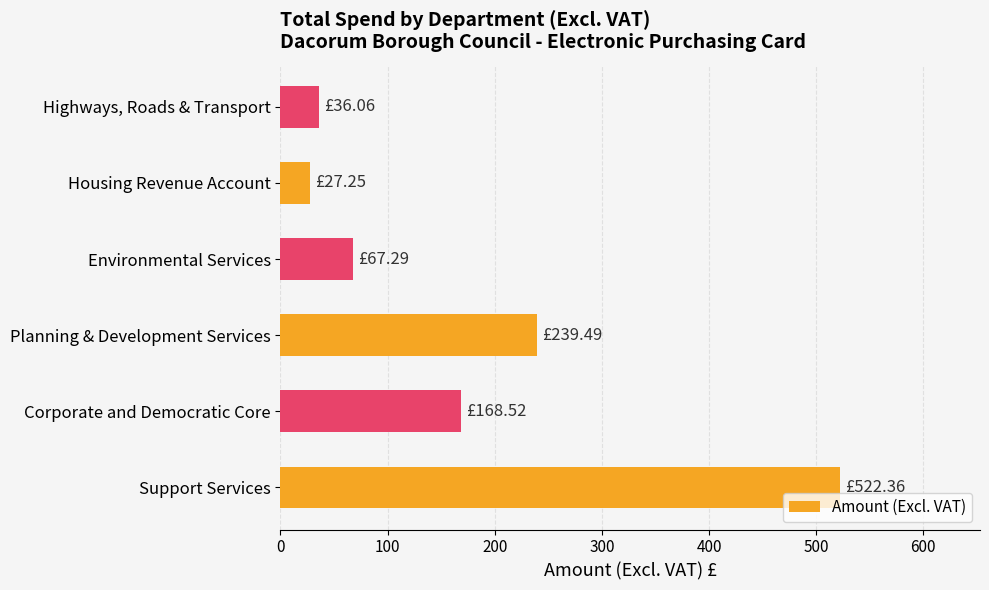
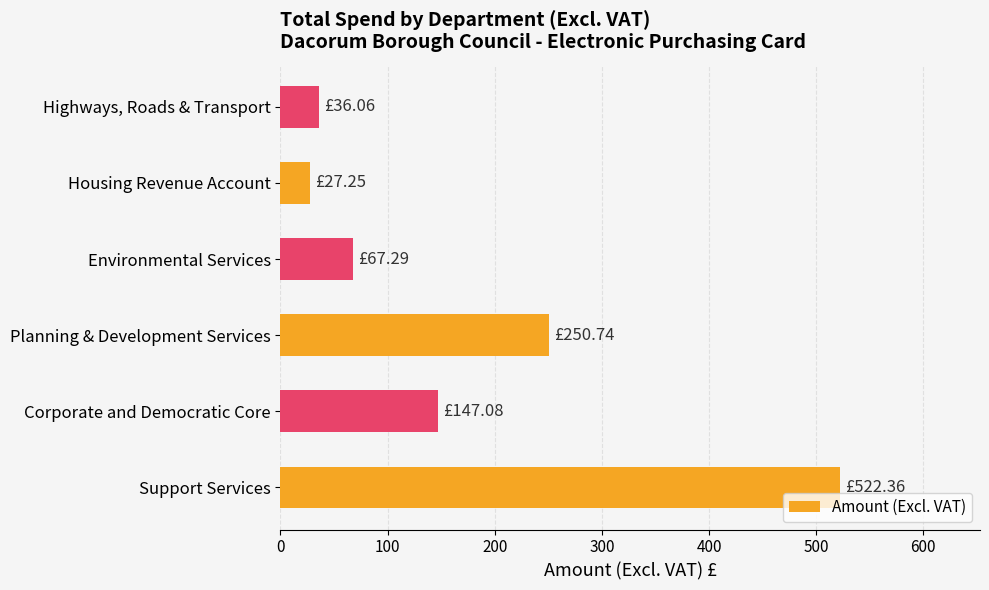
  {
    "Highways, Roads & Transport": "£36.06",
    "Housing Revenue Account": "£27.25",
    "Environmental Services": "£67.29",
-   "Planning & Development Services": "£239.49",
-   "Corporate and Democratic Core": "£168.52"
+   "Planning & Development Services": "£250.74",
+   "Corporate and Democratic Core": "£147.08"
  }
